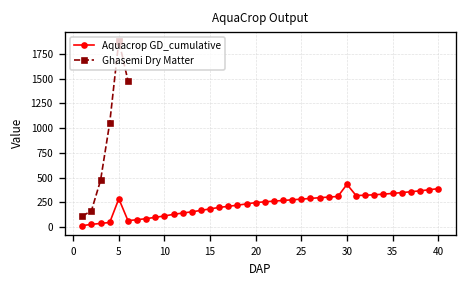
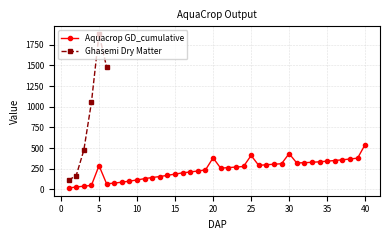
  {
    "Aquacrop GD_cumulative": {
      "5": 300,
      "10": 100,
      "15": 200,
-     "20": 200,
-     "25": 300,
+     "20": 400,
+     "25": 400,
      "30": 400,
      "35": 300,
-     "40": 400
+     "40": 500
    }
  }
